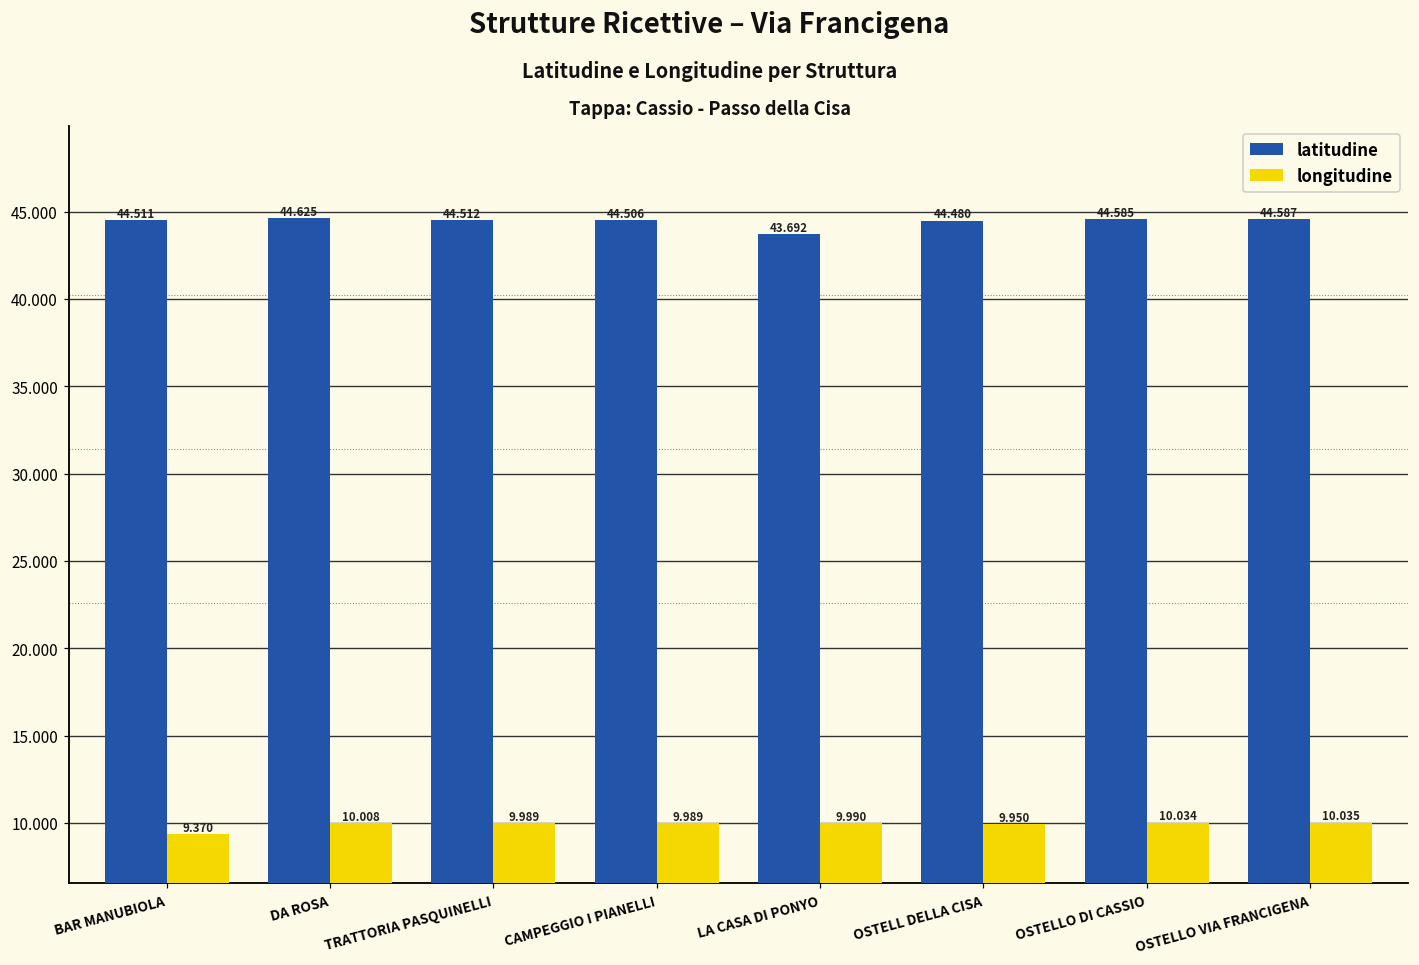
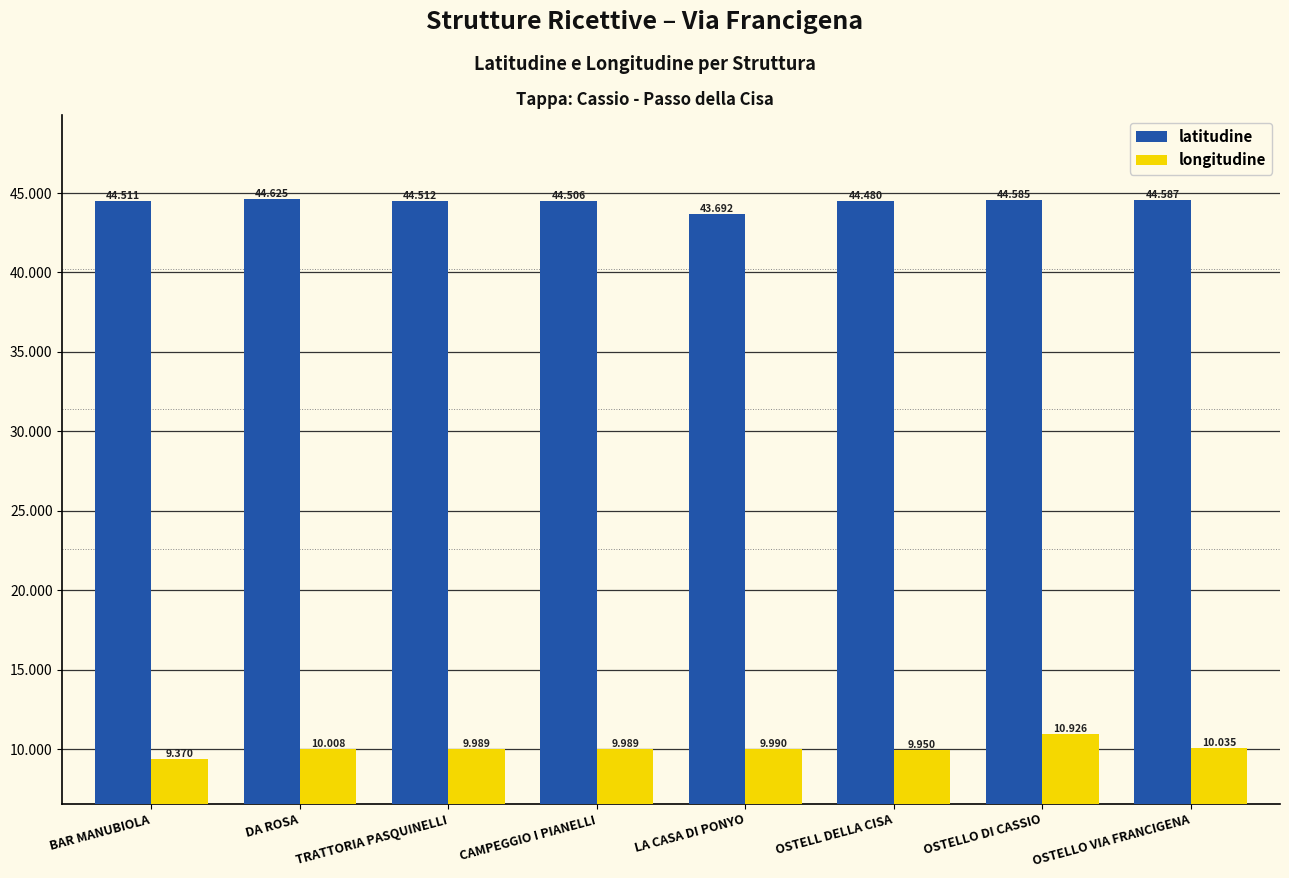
  {
    "latitudine": {
      "BAR MANUBIOLA": 44.511,
      "DA ROSA": 44.625,
      "TRATTORIA PASQUINELLI": 44.512,
      "CAMPEGGIO I PIANELLI": 44.506,
      "LA CASA DI PONYO": 43.692,
      "OSTELL DELLA CISA": 44.480,
      "OSTELLO DI CASSIO": 44.585,
      "OSTELLO VIA FRANCIGENA": 44.587
    },
    "longitudine": {
      "BAR MANUBIOLA": 9.370,
      "DA ROSA": 10.008,
      "TRATTORIA PASQUINELLI": 9.989,
      "CAMPEGGIO I PIANELLI": 9.989,
      "LA CASA DI PONYO": 9.990,
      "OSTELL DELLA CISA": 9.950,
-     "OSTELLO DI CASSIO": 10.034,
+     "OSTELLO DI CASSIO": 10.926,
      "OSTELLO VIA FRANCIGENA": 10.035
    }
  }
